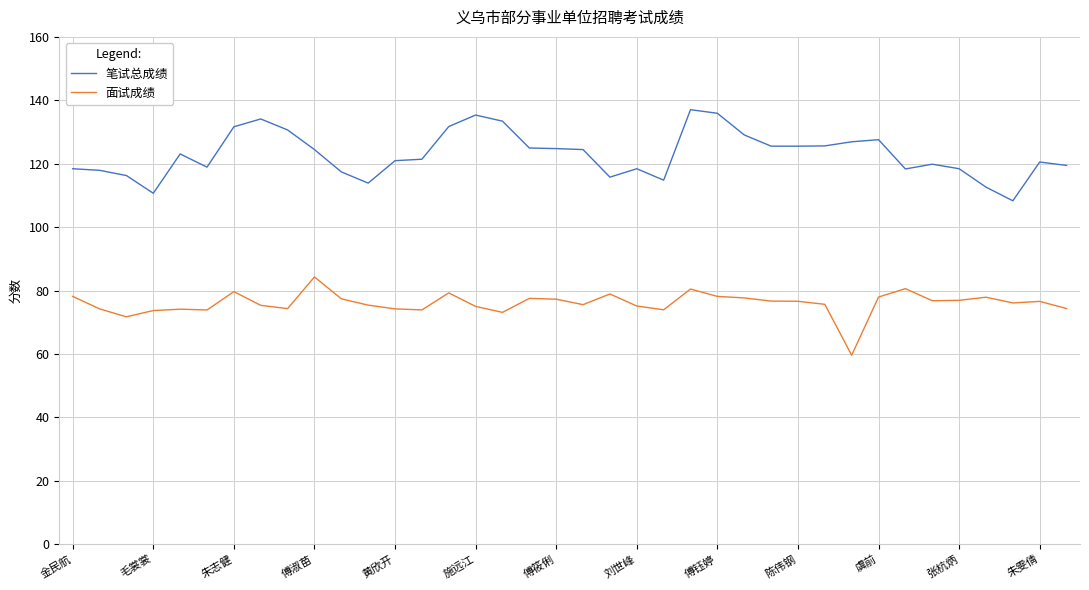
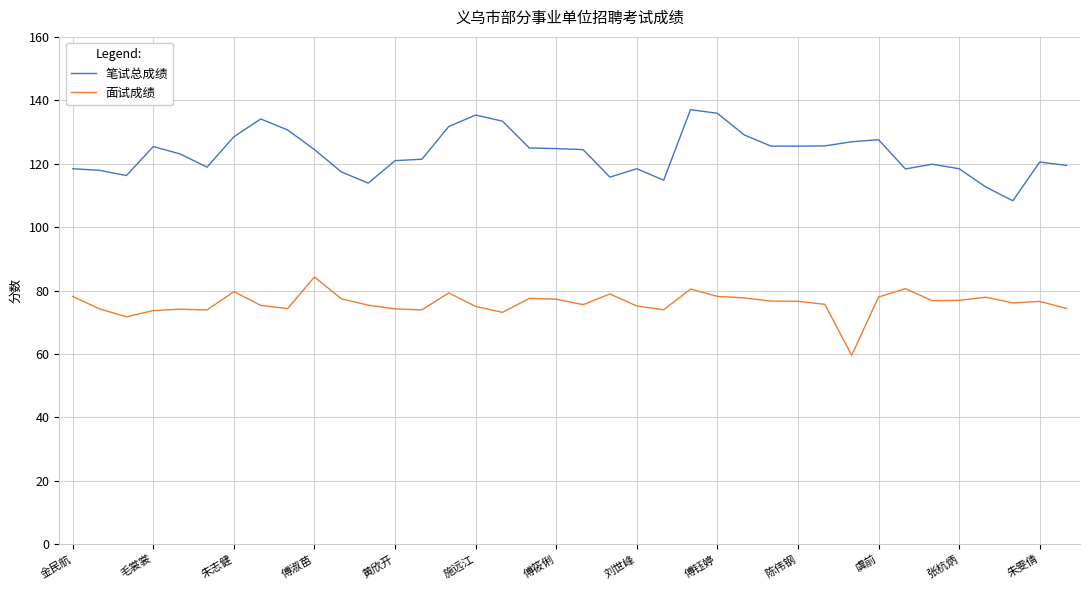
  {
    "笔试总成绩": {
      "金民航": 118,
-     "毛裳裳": 111,
-     "朱志健": 132,
+     "毛裳裳": 125,
+     "朱志健": 129,
      "傅淑苗": 124,
      "黄欣开": 121,
      "施远江": 135,
      "傅筱俐": 125,
      "刘世峰": 118,
      "傅钰婷": 136,
      "陈伟钢": 126,
      "虞前": 128,
      "张杭炳": 118,
      "朱雯倩": 121
    },
    "面试成绩": {
      "金民航": 78,
      "毛裳裳": 74,
      "朱志健": 80,
      "傅淑苗": 84,
      "黄欣开": 74,
      "施远江": 75,
      "傅筱俐": 77,
      "刘世峰": 75,
      "傅钰婷": 78,
      "陈伟钢": 77,
      "虞前": 78,
      "张杭炳": 77,
      "朱雯倩": 77
    }
  }
